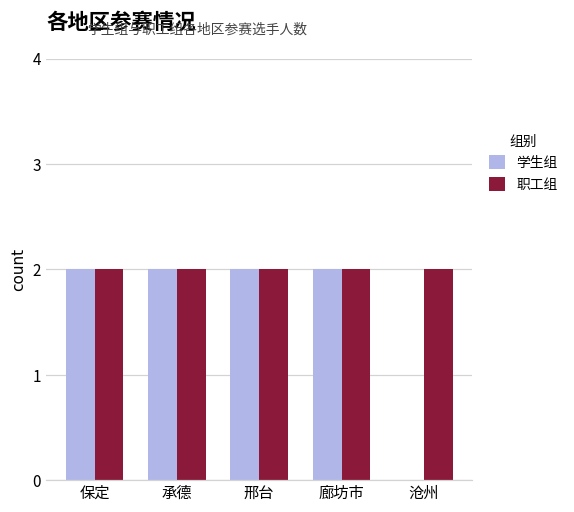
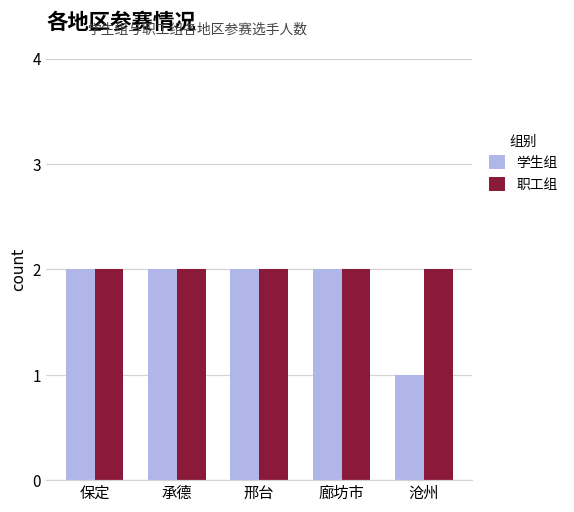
  {
    "学生组": {
      "保定": 2,
      "承德": 2,
      "邢台": 2,
      "廊坊市": 2,
-     "沧州": 0
+     "沧州": 1
    },
    "职工组": {
      "保定": 2,
      "承德": 2,
      "邢台": 2,
      "廊坊市": 2,
      "沧州": 2
    }
  }
